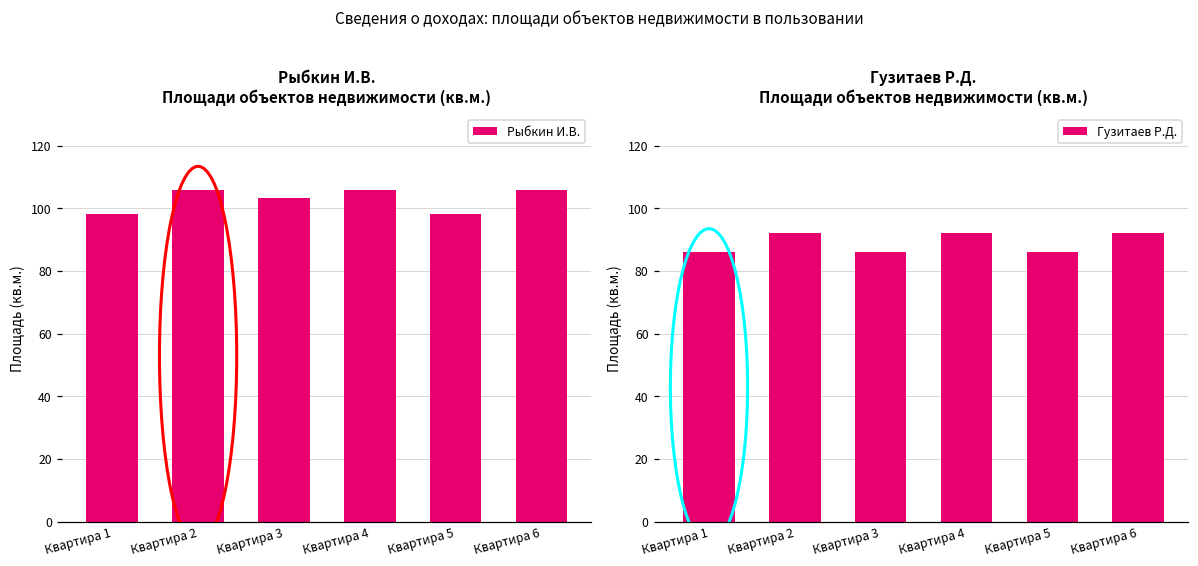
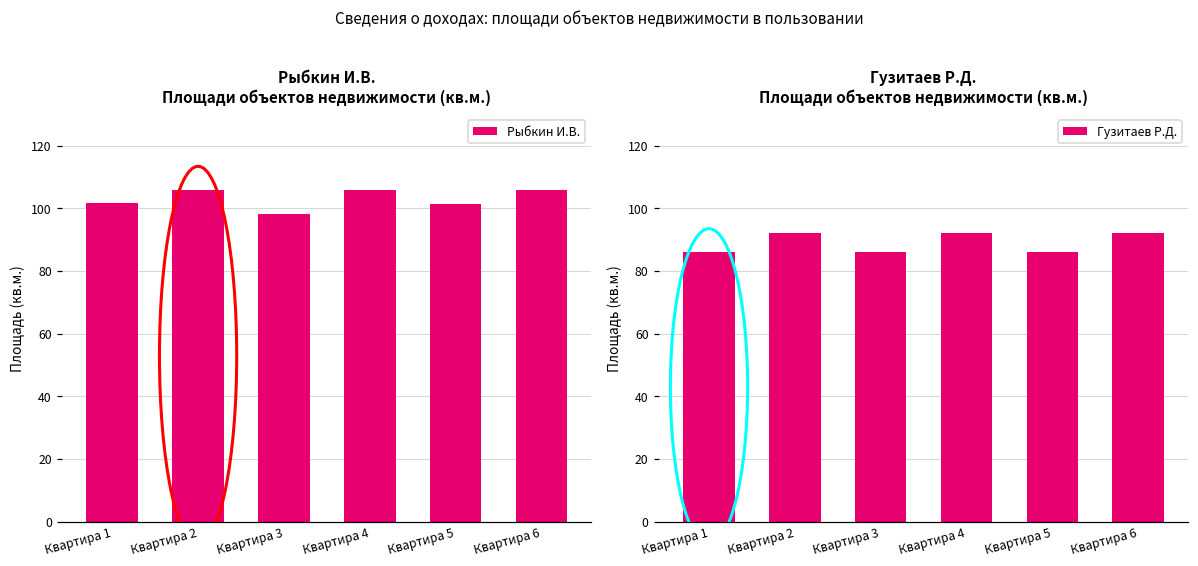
  {
    "Рыбкин И.В. Площади объектов недвижимости (кв.м.)": {
-     "Квартира 1": 98,
+     "Квартира 1": 102,
      "Квартира 2": 106,
-     "Квартира 3": 103,
+     "Квартира 3": 98,
      "Квартира 4": 106,
-     "Квартира 5": 98,
+     "Квартира 5": 102,
      "Квартира 6": 106
    },
    "Гузитаев Р.Д. Площади объектов недвижимости (кв.м.)": {
      "Квартира 1": 86,
      "Квартира 2": 92,
      "Квартира 3": 86,
      "Квартира 4": 92,
      "Квартира 5": 86,
      "Квартира 6": 92
    }
  }
